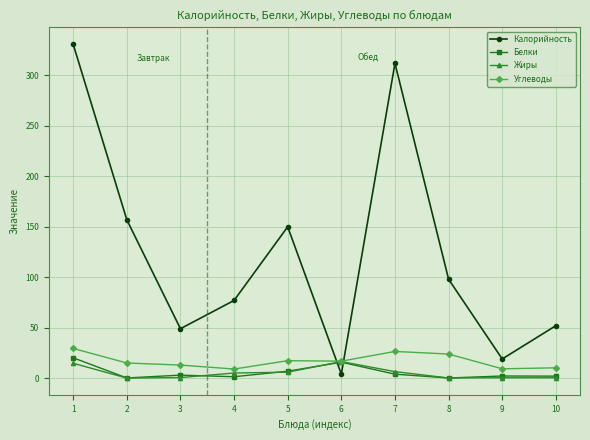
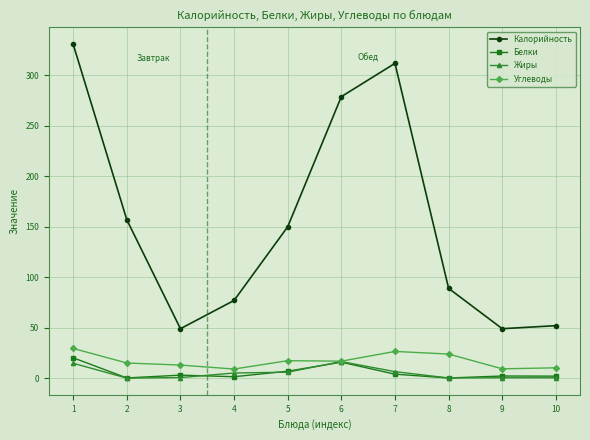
  {
    "Калорийность": {
      "1": 331,
      "2": 157,
      "3": 49,
      "4": 77,
      "5": 150,
-     "6": 4,
+     "6": 279,
      "7": 312,
-     "8": 98,
-     "9": 19,
+     "8": 89,
+     "9": 49,
      "10": 52
    }
  }
